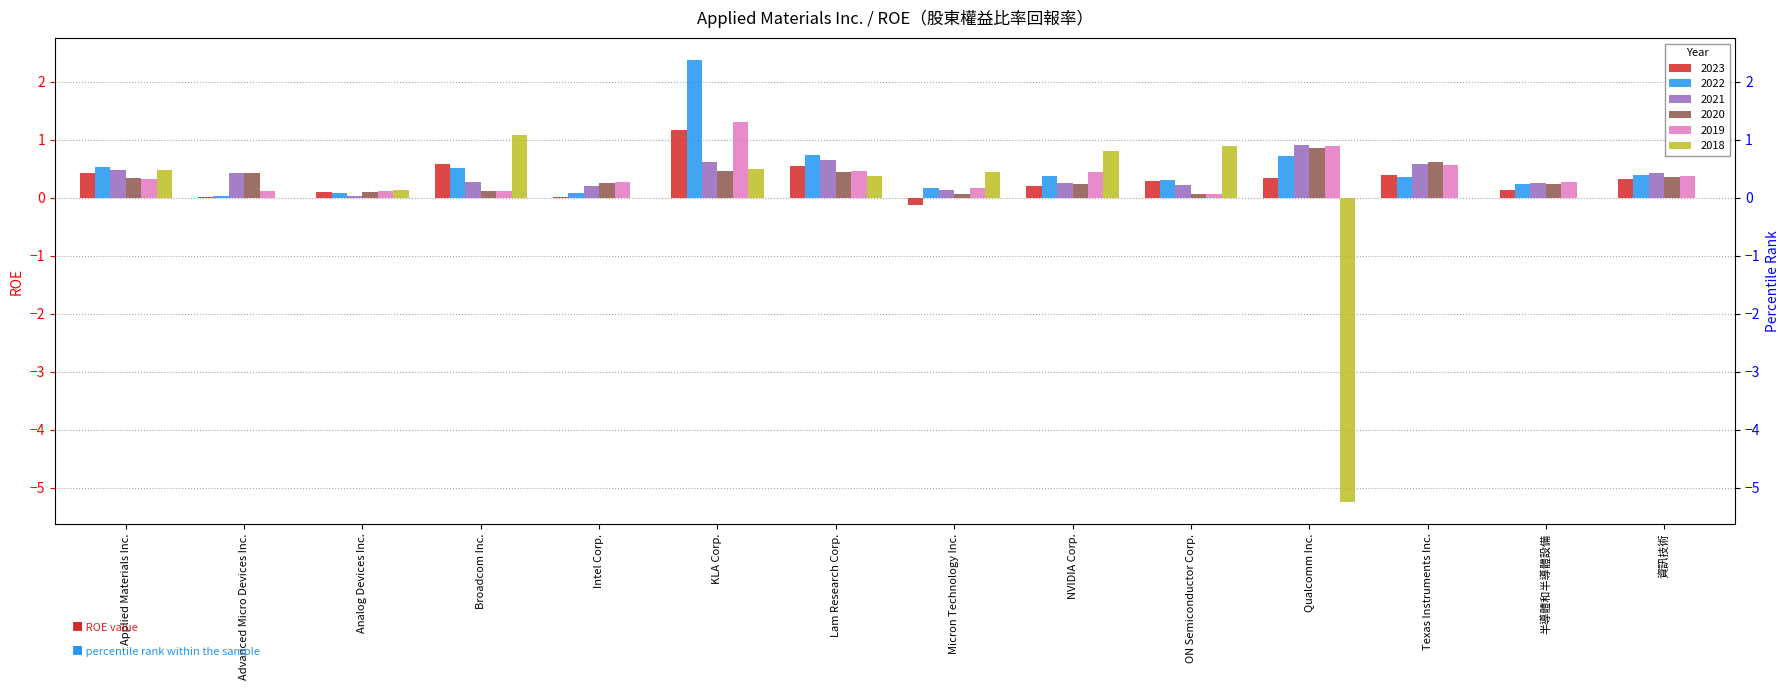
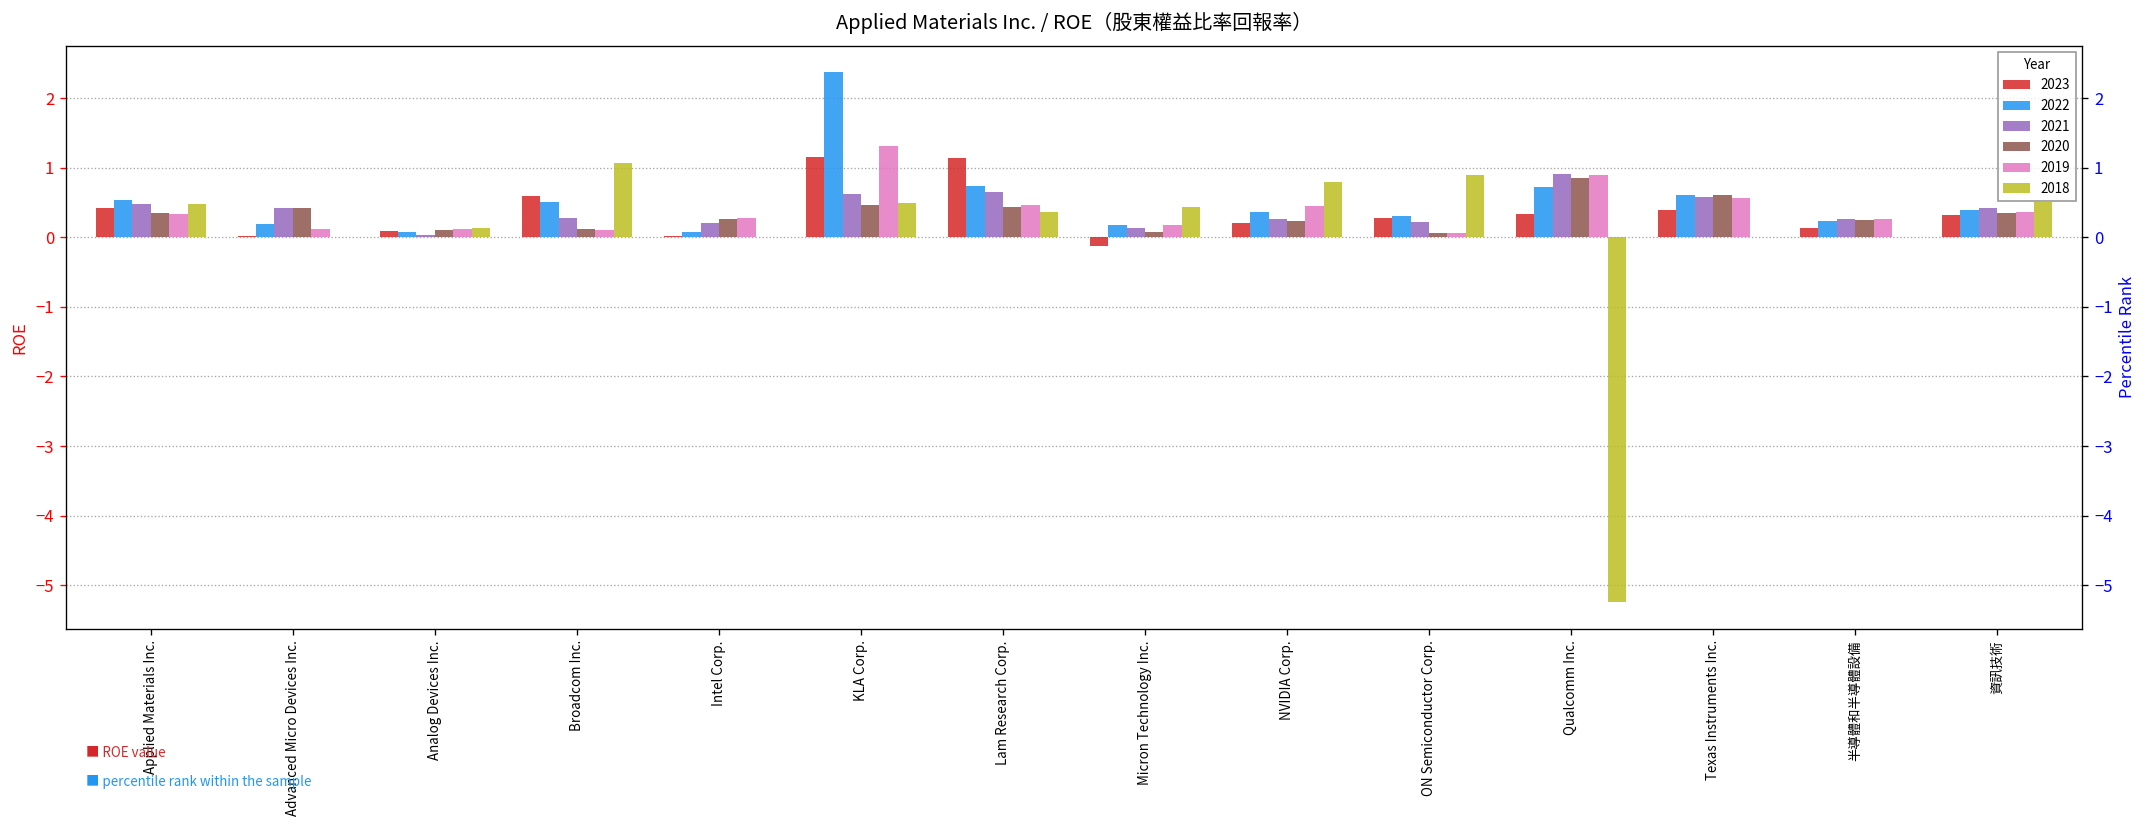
  {
    "2023": {
      "Applied Materials Inc.": 0.4,
      "Analog Devices Inc.": 0.1,
      "Broadcom Inc.": 0.6,
      "KLA Corp.": 1.2,
-     "Lam Research Corp.": 0.5,
+     "Lam Research Corp.": 1.1,
      "Micron Technology Inc.": -0.1,
      "NVIDIA Corp.": 0.2,
      "ON Semiconductor Corp.": 0.3,
      "Qualcomm Inc.": 0.3,
      "Texas Instruments Inc.": 0.4,
      "半導體和半導體設備": 0.1,
      "資訊技術": 0.3
    },
    "2022": {
      "Applied Materials Inc.": 0.5,
-     "Advanced Micro Devices Inc.": 0.0,
+     "Advanced Micro Devices Inc.": 0.2,
      "Analog Devices Inc.": 0.1,
      "Broadcom Inc.": 0.5,
      "Intel Corp.": 0.1,
      "KLA Corp.": 2.4,
      "Lam Research Corp.": 0.7,
      "Micron Technology Inc.": 0.2,
      "NVIDIA Corp.": 0.4,
      "ON Semiconductor Corp.": 0.3,
      "Qualcomm Inc.": 0.7,
-     "Texas Instruments Inc.": 0.4,
+     "Texas Instruments Inc.": 0.6,
      "半導體和半導體設備": 0.2,
      "資訊技術": 0.4
    },
    "2021": {
      "Applied Materials Inc.": 0.5,
      "Advanced Micro Devices Inc.": 0.4,
      "Broadcom Inc.": 0.3,
      "Intel Corp.": 0.2,
      "KLA Corp.": 0.6,
      "Lam Research Corp.": 0.6,
      "Micron Technology Inc.": 0.1,
      "NVIDIA Corp.": 0.3,
      "ON Semiconductor Corp.": 0.2,
      "Qualcomm Inc.": 0.9,
      "Texas Instruments Inc.": 0.6,
      "半導體和半導體設備": 0.3,
      "資訊技術": 0.4
    },
    "2020": {
      "Applied Materials Inc.": 0.3,
      "Advanced Micro Devices Inc.": 0.4,
      "Analog Devices Inc.": 0.1,
      "Broadcom Inc.": 0.1,
      "Intel Corp.": 0.3,
      "KLA Corp.": 0.5,
      "Lam Research Corp.": 0.4,
      "Micron Technology Inc.": 0.1,
      "NVIDIA Corp.": 0.2,
      "ON Semiconductor Corp.": 0.1,
      "Qualcomm Inc.": 0.9,
      "Texas Instruments Inc.": 0.6,
      "半導體和半導體設備": 0.2,
      "資訊技術": 0.4
    },
    "2019": {
      "Applied Materials Inc.": 0.3,
      "Advanced Micro Devices Inc.": 0.1,
      "Analog Devices Inc.": 0.1,
      "Broadcom Inc.": 0.1,
      "Intel Corp.": 0.3,
      "KLA Corp.": 1.3,
      "Lam Research Corp.": 0.5,
      "Micron Technology Inc.": 0.2,
      "NVIDIA Corp.": 0.4,
      "ON Semiconductor Corp.": 0.1,
      "Qualcomm Inc.": 0.9,
      "Texas Instruments Inc.": 0.6,
      "半導體和半導體設備": 0.3,
      "資訊技術": 0.4
    },
    "2018": {
      "Applied Materials Inc.": 0.5,
      "Advanced Micro Devices Inc.": 0.0,
      "Analog Devices Inc.": 0.1,
      "Broadcom Inc.": 1.1,
      "Intel Corp.": 0.0,
      "KLA Corp.": 0.5,
      "Lam Research Corp.": 0.4,
      "Micron Technology Inc.": 0.4,
      "NVIDIA Corp.": 0.8,
      "ON Semiconductor Corp.": 0.9,
      "Qualcomm Inc.": -5.2,
      "Texas Instruments Inc.": 0.0,
      "半導體和半導體設備": 0.0,
-     "資訊技術": 0.0
+     "資訊技術": 0.5
    }
  }
